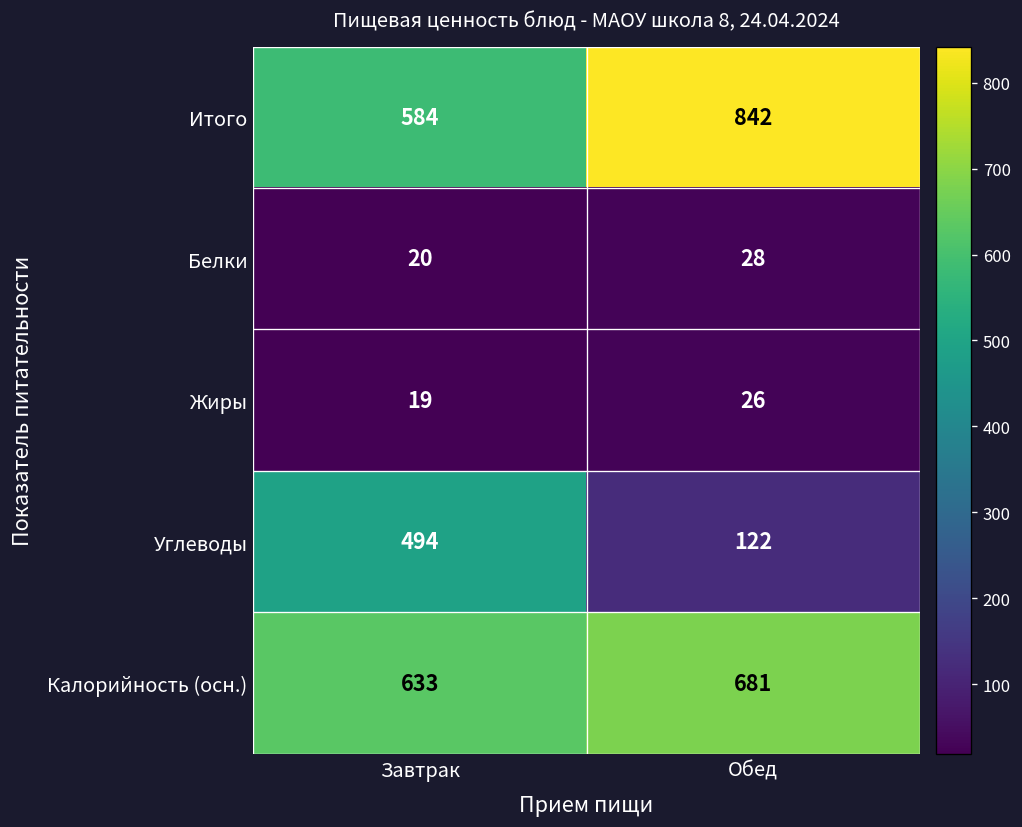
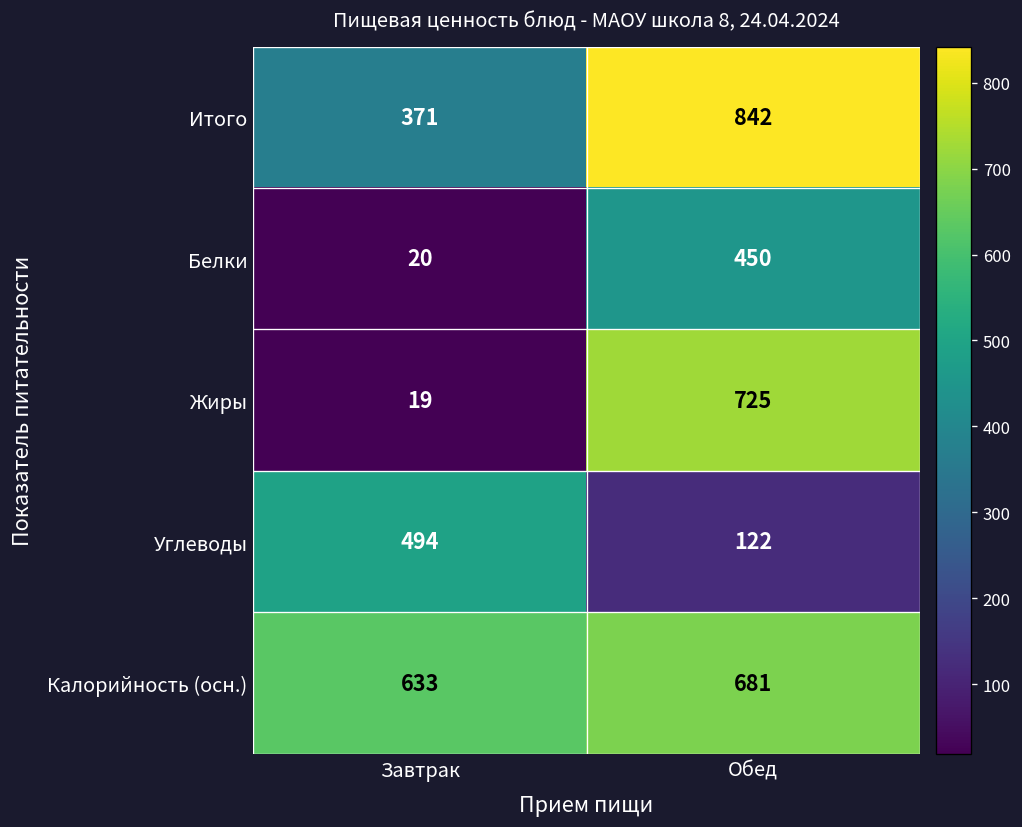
  {
    "Итого": {
-     "Завтрак": 584,
+     "Завтрак": 371,
      "Обед": 842
    },
    "Белки": {
      "Завтрак": 20,
-     "Обед": 28
+     "Обед": 450
    },
    "Жиры": {
      "Завтрак": 19,
-     "Обед": 26
+     "Обед": 725
    },
    "Углеводы": {
      "Завтрак": 494,
      "Обед": 122
    },
    "Калорийность (осн.)": {
      "Завтрак": 633,
      "Обед": 681
    }
  }
